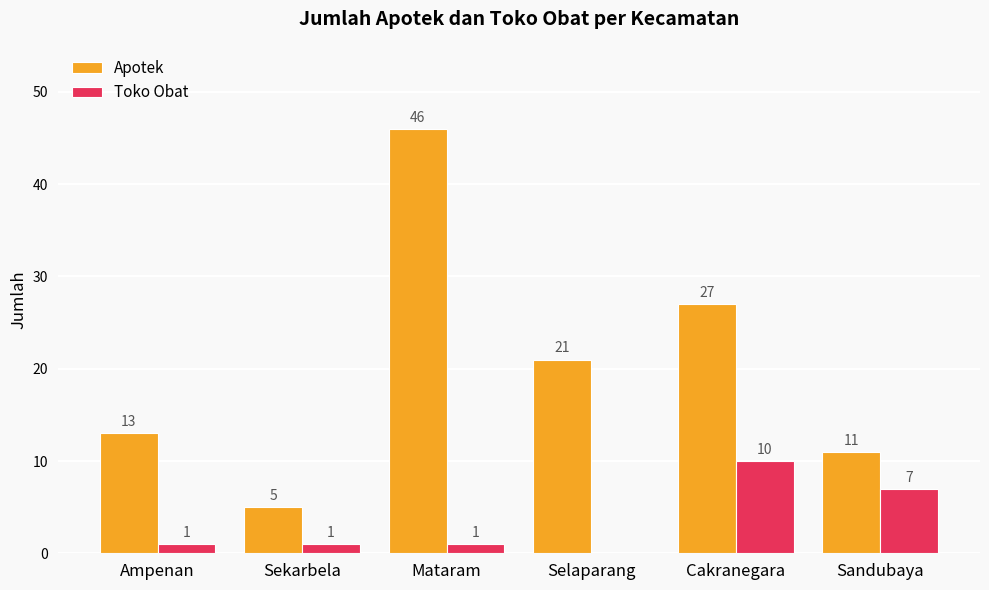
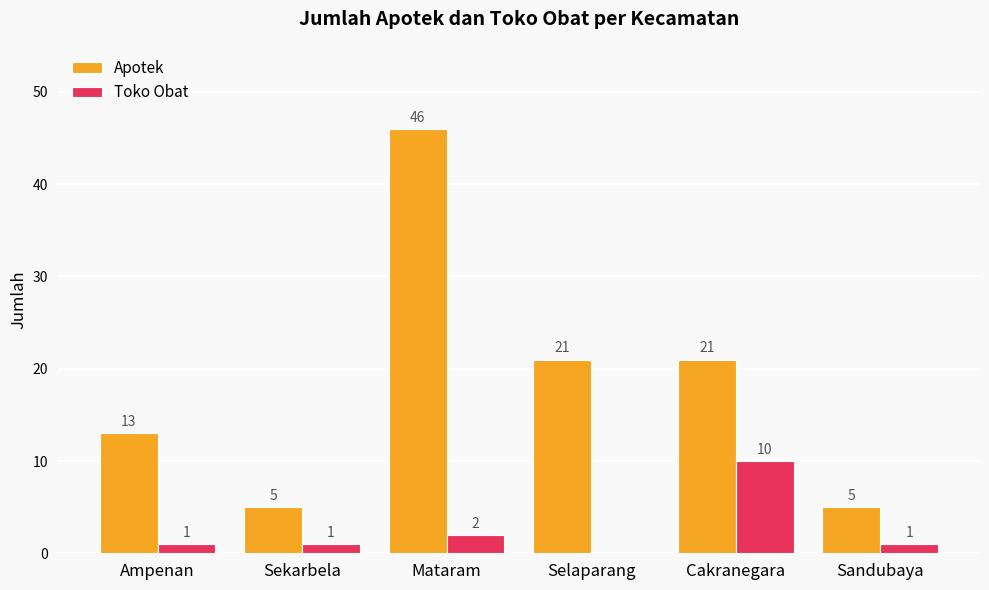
  {
    "Apotek": {
      "Ampenan": 13,
      "Sekarbela": 5,
      "Mataram": 46,
      "Selaparang": 21,
-     "Cakranegara": 27,
-     "Sandubaya": 11
+     "Cakranegara": 21,
+     "Sandubaya": 5
    },
    "Toko Obat": {
      "Ampenan": 1,
      "Sekarbela": 1,
-     "Mataram": 1,
+     "Mataram": 2,
      "Cakranegara": 10,
-     "Sandubaya": 7
+     "Sandubaya": 1
    }
  }
